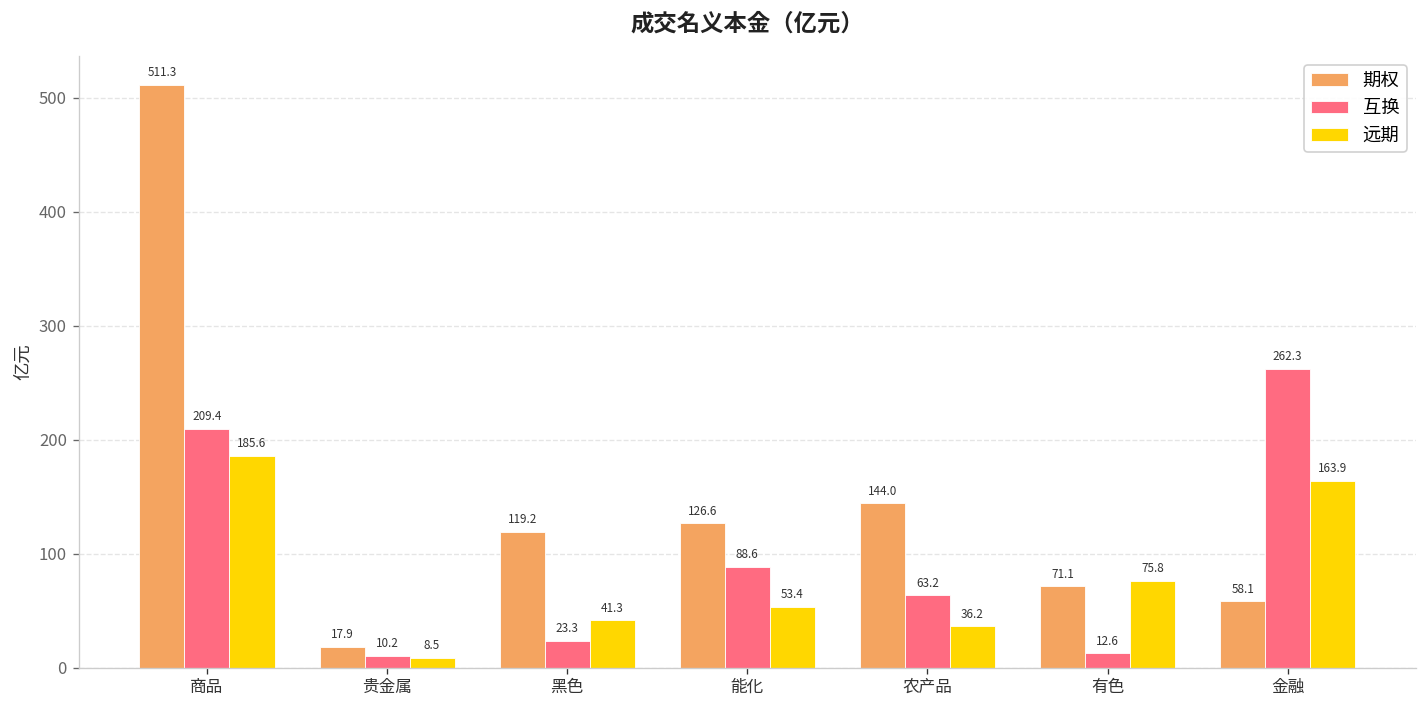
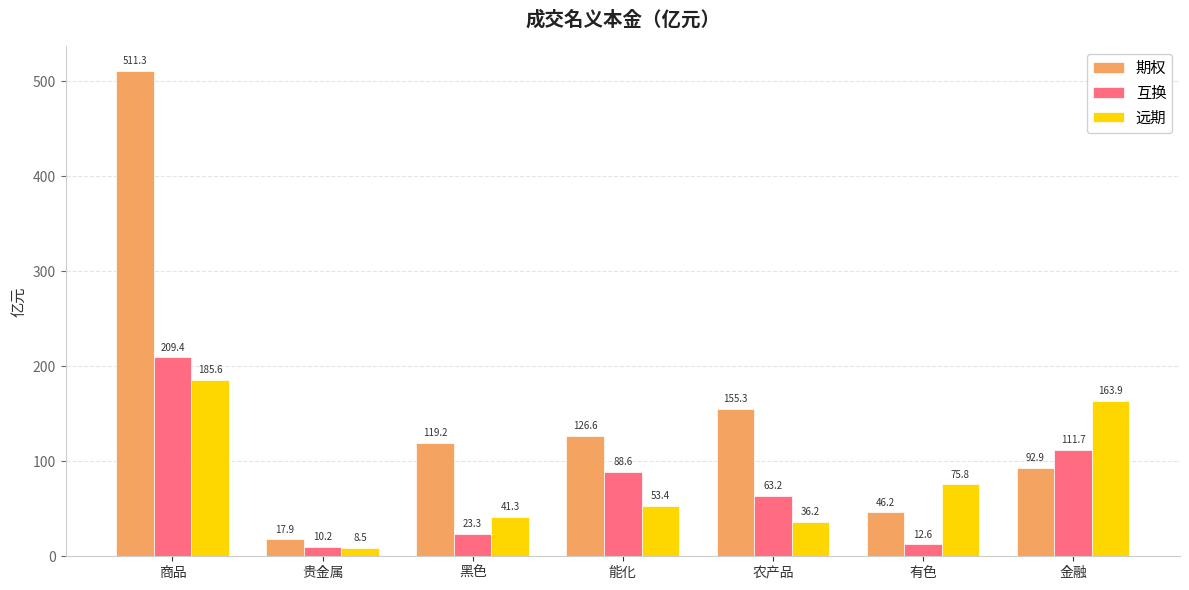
  {
    "期权": {
      "商品": 511.3,
      "贵金属": 17.9,
      "黑色": 119.2,
      "能化": 126.6,
-     "农产品": 144.0,
-     "有色": 71.1,
-     "金融": 58.1
+     "农产品": 155.3,
+     "有色": 46.2,
+     "金融": 92.9
    },
    "互换": {
      "商品": 209.4,
      "贵金属": 10.2,
      "黑色": 23.3,
      "能化": 88.6,
      "农产品": 63.2,
      "有色": 12.6,
-     "金融": 262.3
+     "金融": 111.7
    },
    "远期": {
      "商品": 185.6,
      "贵金属": 8.5,
      "黑色": 41.3,
      "能化": 53.4,
      "农产品": 36.2,
      "有色": 75.8,
      "金融": 163.9
    }
  }
